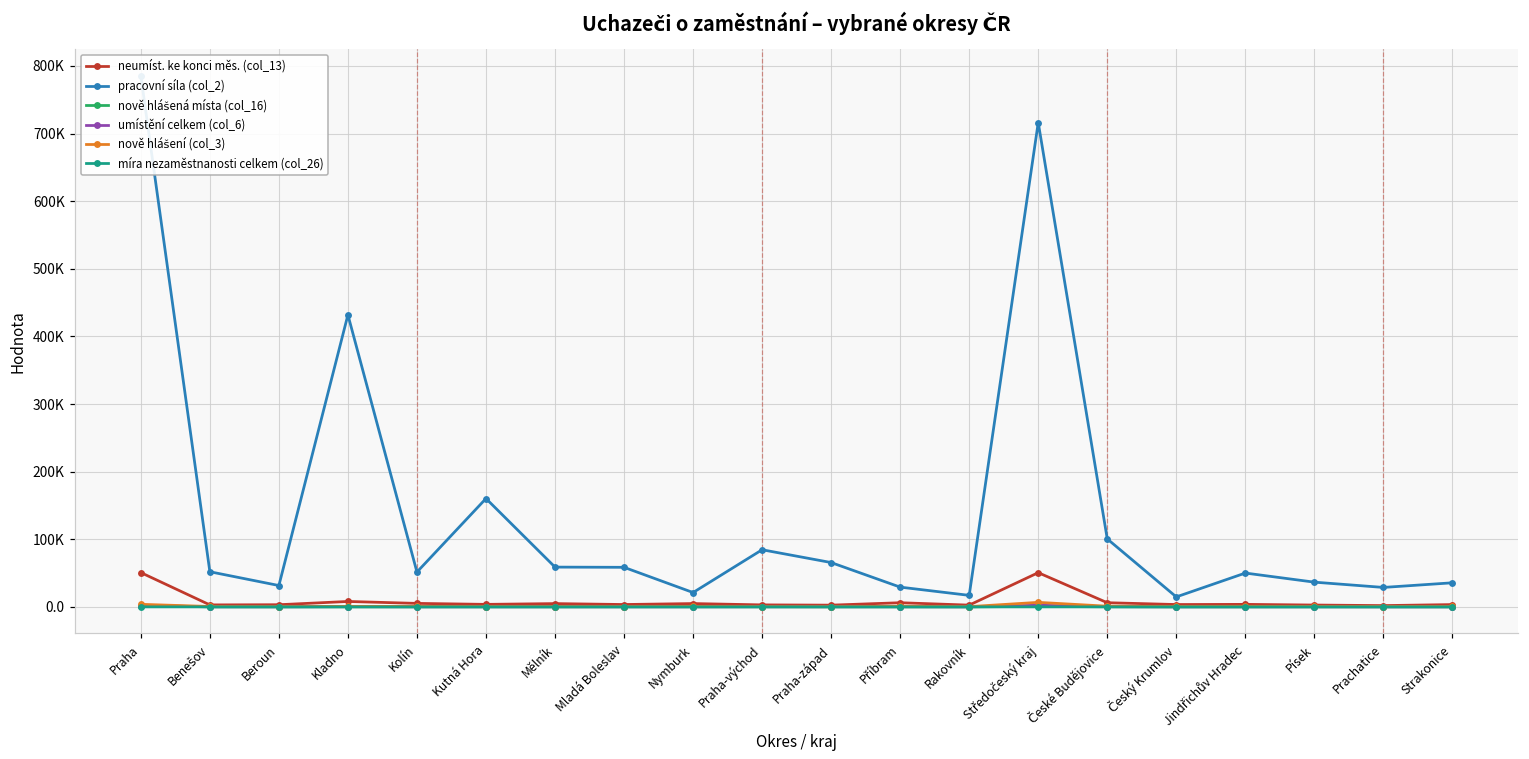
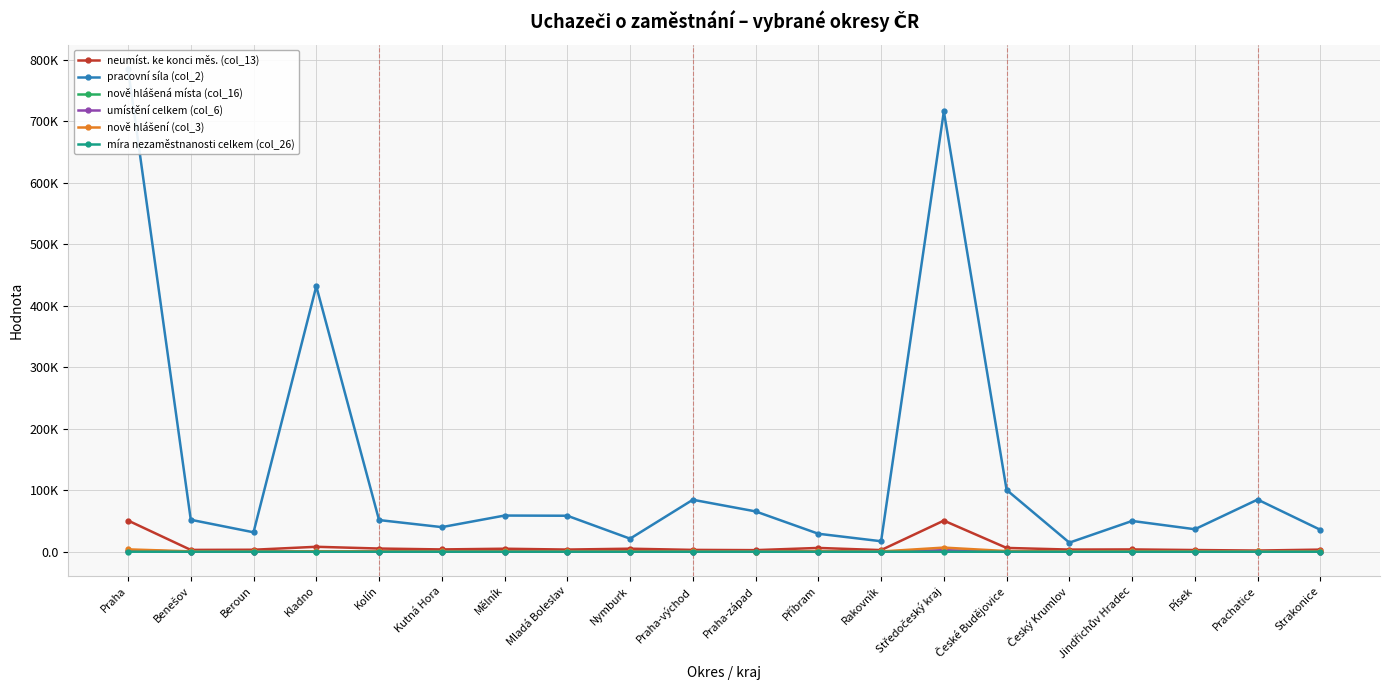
  {
    "neumíst. ke konci měs. (col_13)": {
      "Praha": 50000,
      "Kladno": 10000,
      "Kolín": 10000,
      "Mělník": 0,
      "Nymburk": 0,
      "Příbram": 10000,
      "Středočeský kraj": 50000,
      "České Budějovice": 10000
    },
    "pracovní síla (col_2)": {
      "Benešov": 50000,
      "Beroun": 30000,
      "Kladno": 430000,
      "Kolín": 50000,
-     "Kutná Hora": 160000,
+     "Kutná Hora": 40000,
      "Mělník": 60000,
      "Mladá Boleslav": 60000,
      "Nymburk": 20000,
      "Praha-východ": 80000,
      "Praha-západ": 70000,
      "Příbram": 30000,
      "Rakovník": 20000,
      "Středočeský kraj": 720000,
      "České Budějovice": 100000,
      "Český Krumlov": 10000,
      "Jindřichův Hradec": 50000,
      "Písek": 40000,
-     "Prachatice": 30000,
+     "Prachatice": 80000,
      "Strakonice": 40000
    },
    "nově hlášení (col_3)": {
      "Středočeský kraj": 10000
    }
  }
